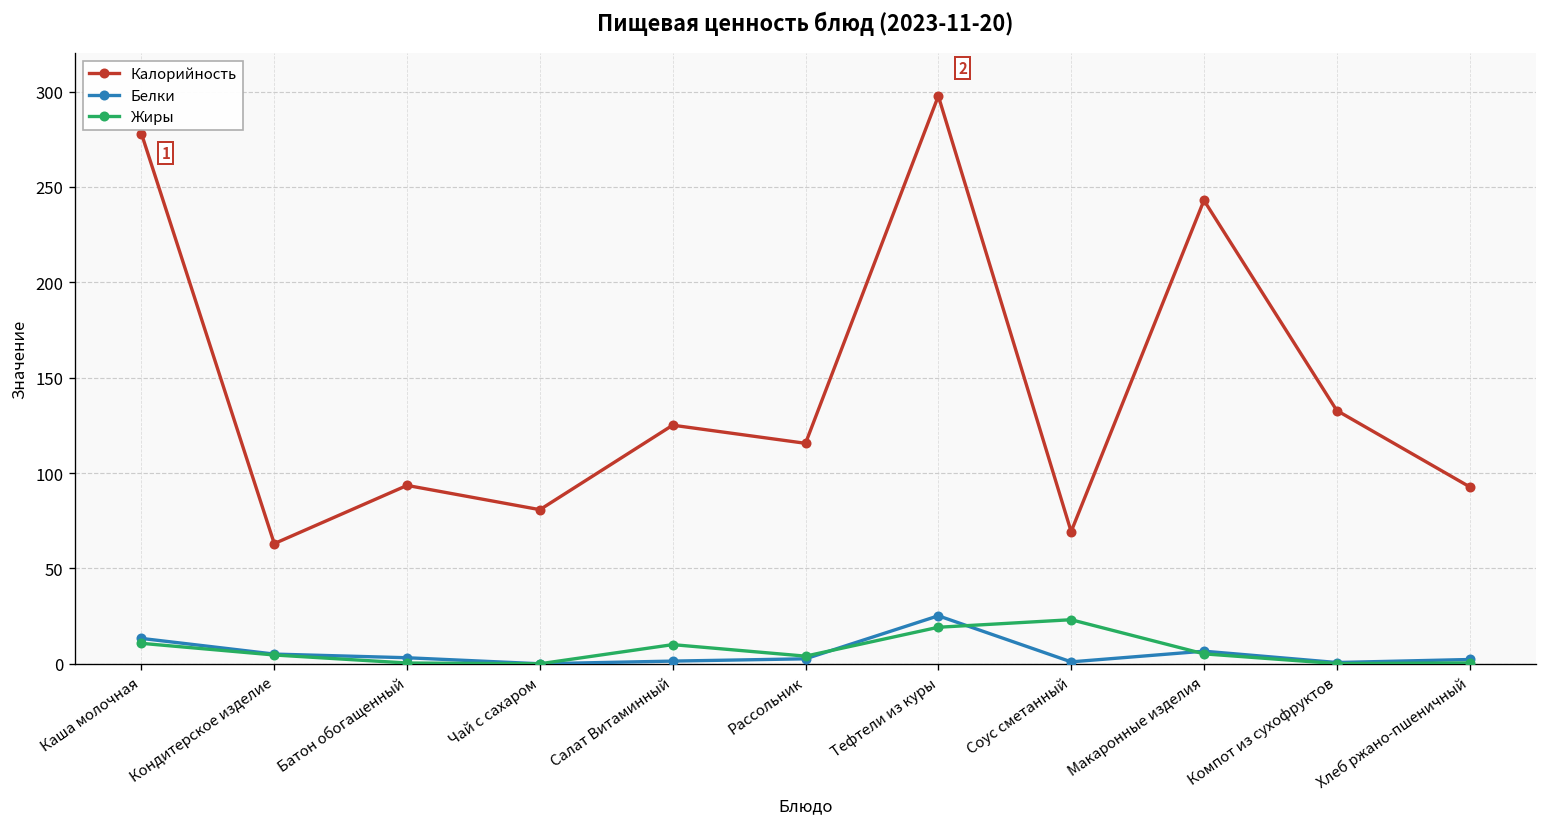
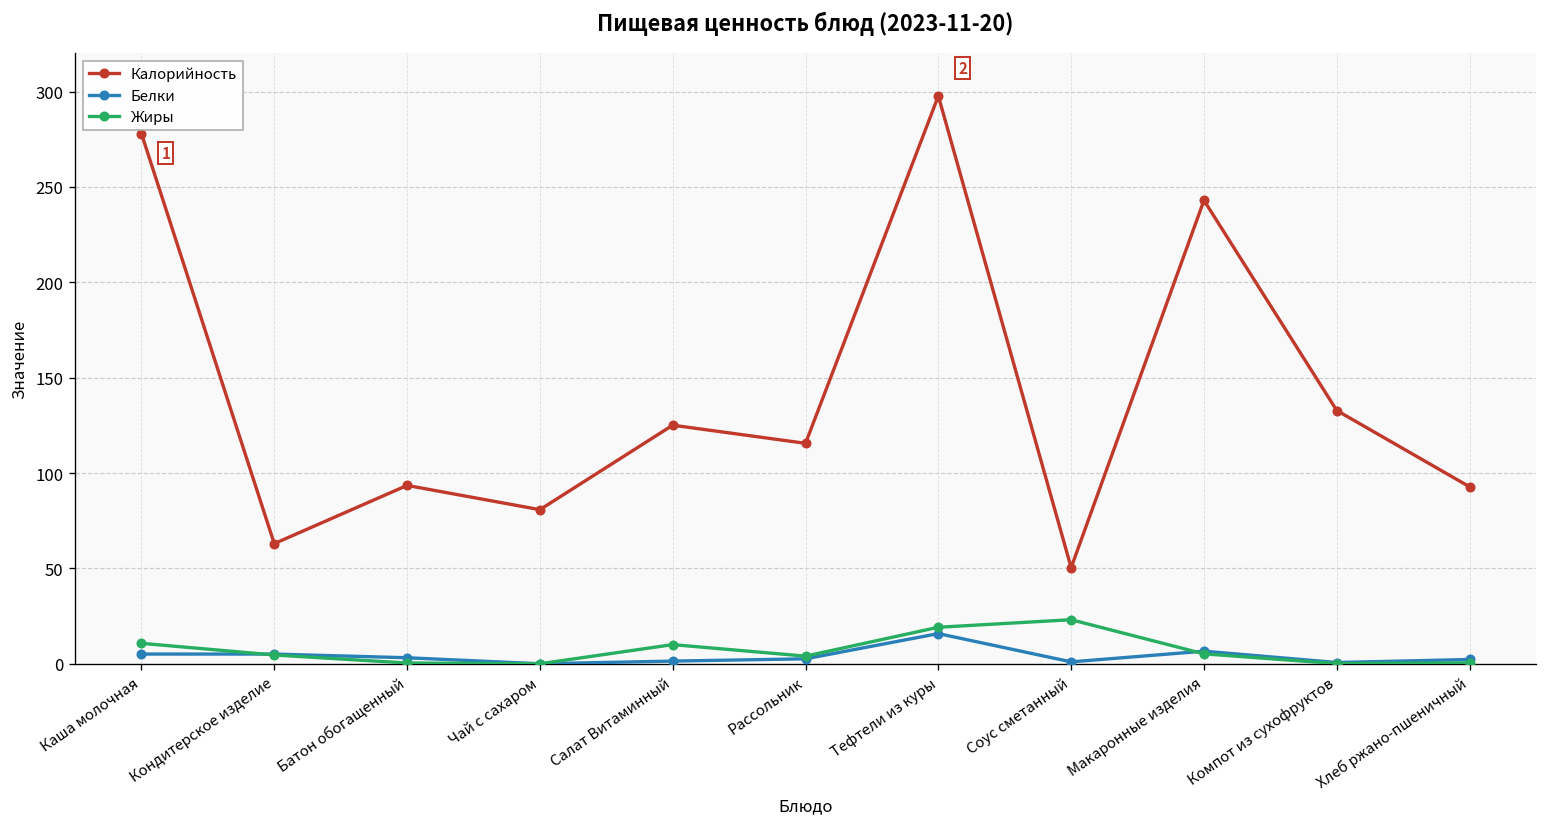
  {
    "Калорийность": {
      "Кондитерское изделие": 63,
      "Батон обогащенный": 94,
      "Чай с сахаром": 81,
      "Салат Витаминный": 125,
      "Рассольник": 116,
-     "Соус сметанный": 69,
+     "Соус сметанный": 50,
      "Макаронные изделия": 243,
      "Компот из сухофруктов": 133,
      "Хлеб ржано-пшеничный": 93
    },
    "Белки": {
-     "Каша молочная": 13,
+     "Каша молочная": 5,
      "Батон обогащенный": 3,
      "Салат Витаминный": 1,
-     "Тефтели из куры": 25,
+     "Тефтели из куры": 16,
      "Соус сметанный": 1,
      "Хлеб ржано-пшеничный": 2
    },
    "Жиры": {
      "Каша молочная": 11,
      "Батон обогащенный": 0,
      "Салат Витаминный": 10,
      "Тефтели из куры": 19,
      "Соус сметанный": 23,
      "Хлеб ржано-пшеничный": 0
    }
  }
